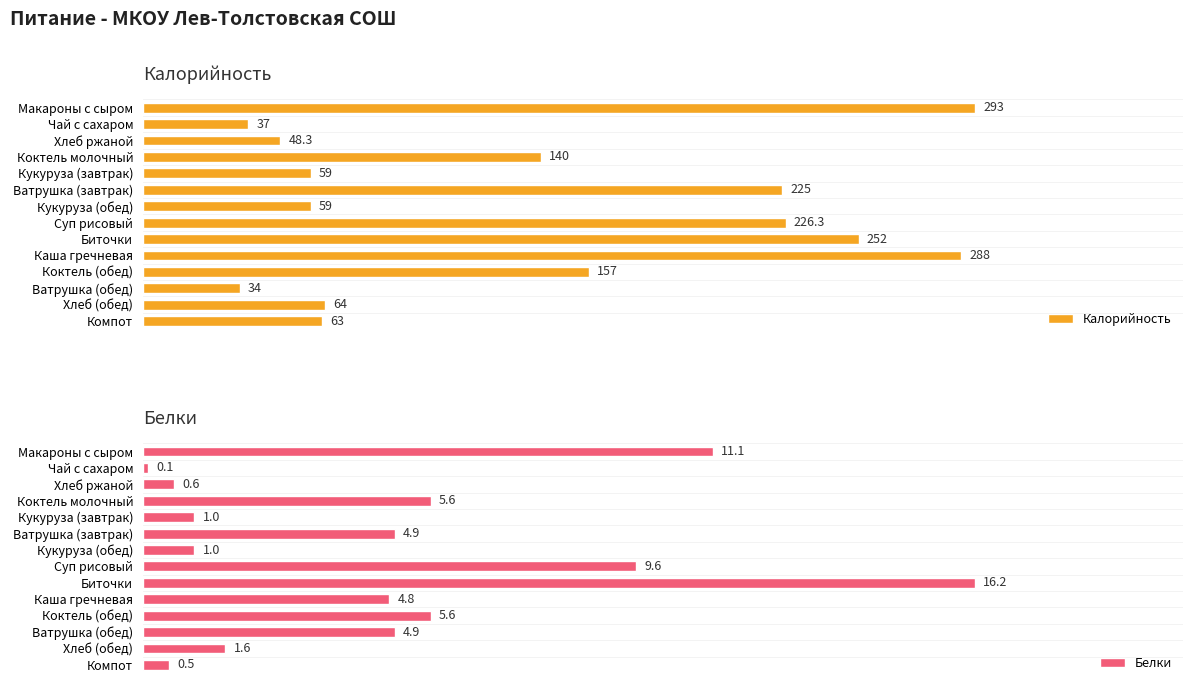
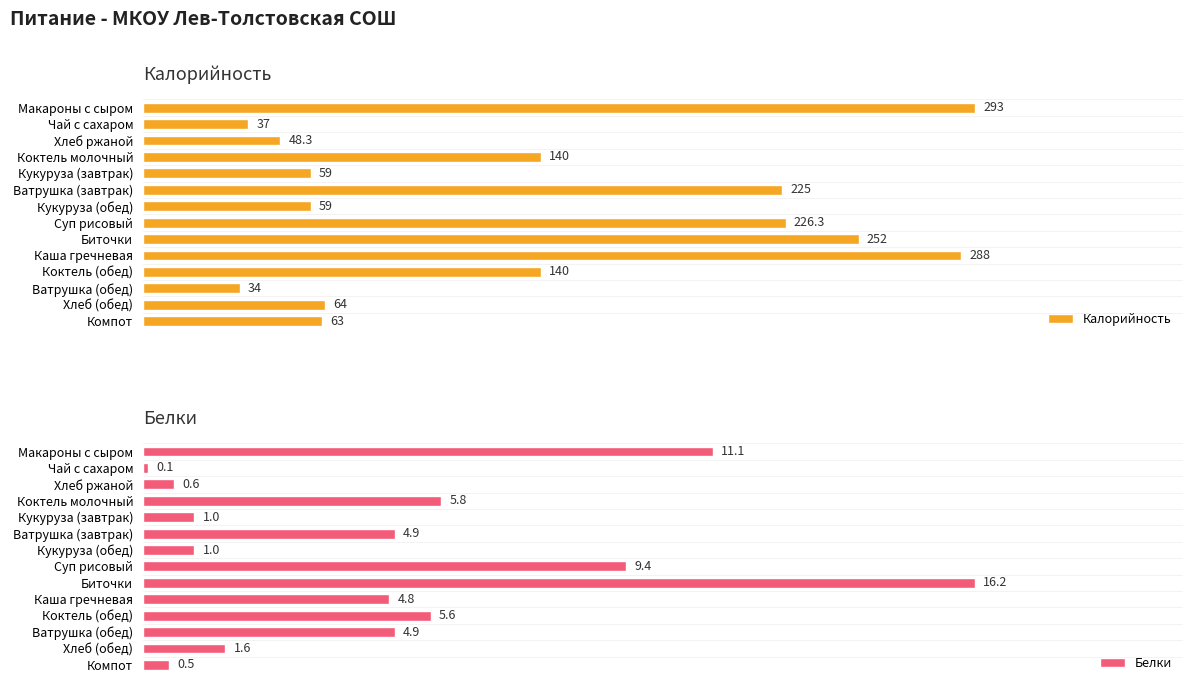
  {
    "Калорийность": {
      "Макароны с сыром": 293,
      "Чай с сахаром": 37,
      "Хлеб ржаной": 48.3,
      "Коктель молочный": 140,
      "Кукуруза (завтрак)": 59,
      "Ватрушка (завтрак)": 225,
      "Кукуруза (обед)": 59,
      "Суп рисовый": 226.3,
      "Биточки": 252,
      "Каша гречневая": 288,
-     "Коктель (обед)": 157,
+     "Коктель (обед)": 140,
      "Ватрушка (обед)": 34,
      "Хлеб (обед)": 64,
      "Компот": 63
    },
    "Белки": {
      "Макароны с сыром": 11.1,
      "Чай с сахаром": 0.1,
      "Хлеб ржаной": 0.6,
-     "Коктель молочный": 5.6,
+     "Коктель молочный": 5.8,
      "Кукуруза (завтрак)": 1.0,
      "Ватрушка (завтрак)": 4.9,
      "Кукуруза (обед)": 1.0,
-     "Суп рисовый": 9.6,
+     "Суп рисовый": 9.4,
      "Биточки": 16.2,
      "Каша гречневая": 4.8,
      "Коктель (обед)": 5.6,
      "Ватрушка (обед)": 4.9,
      "Хлеб (обед)": 1.6,
      "Компот": 0.5
    }
  }
